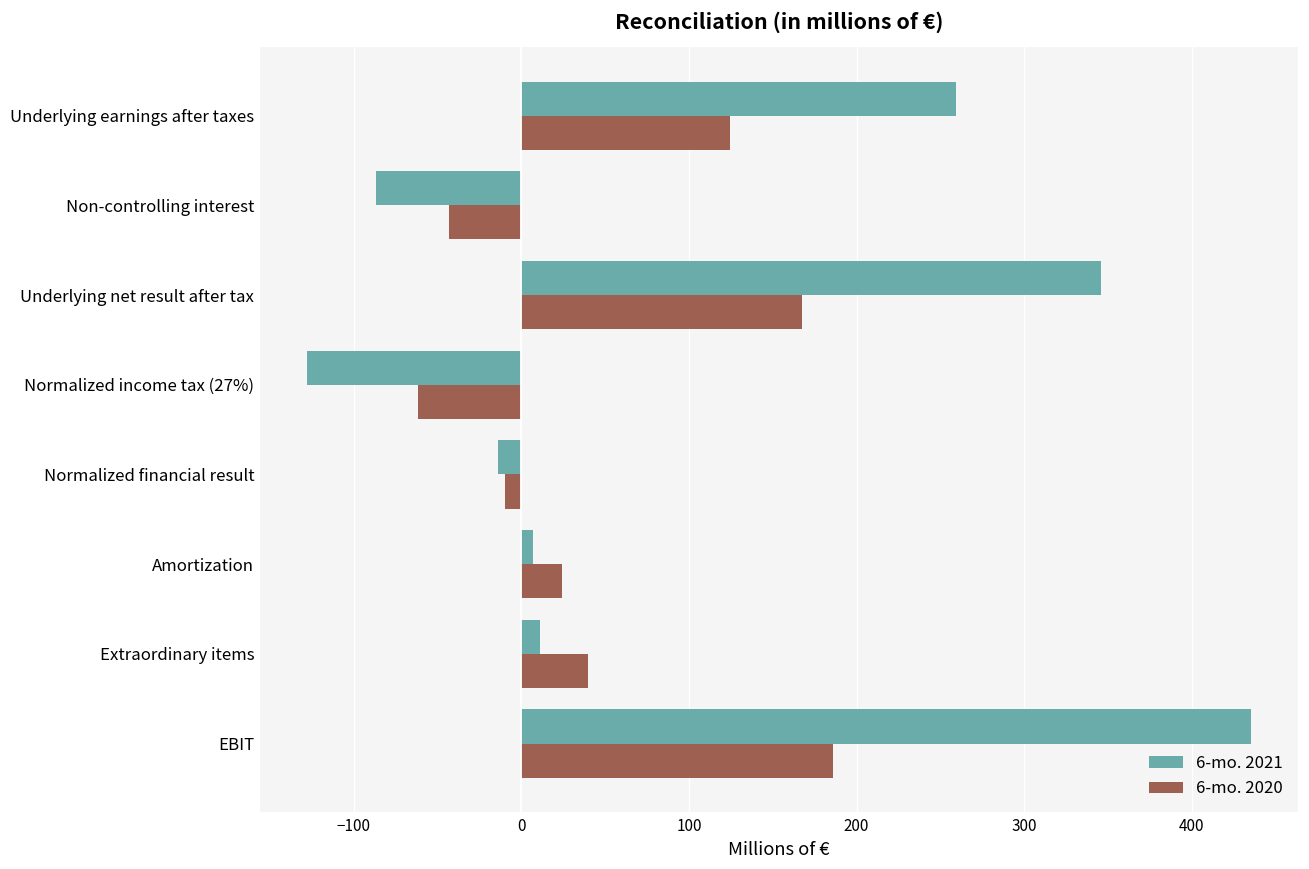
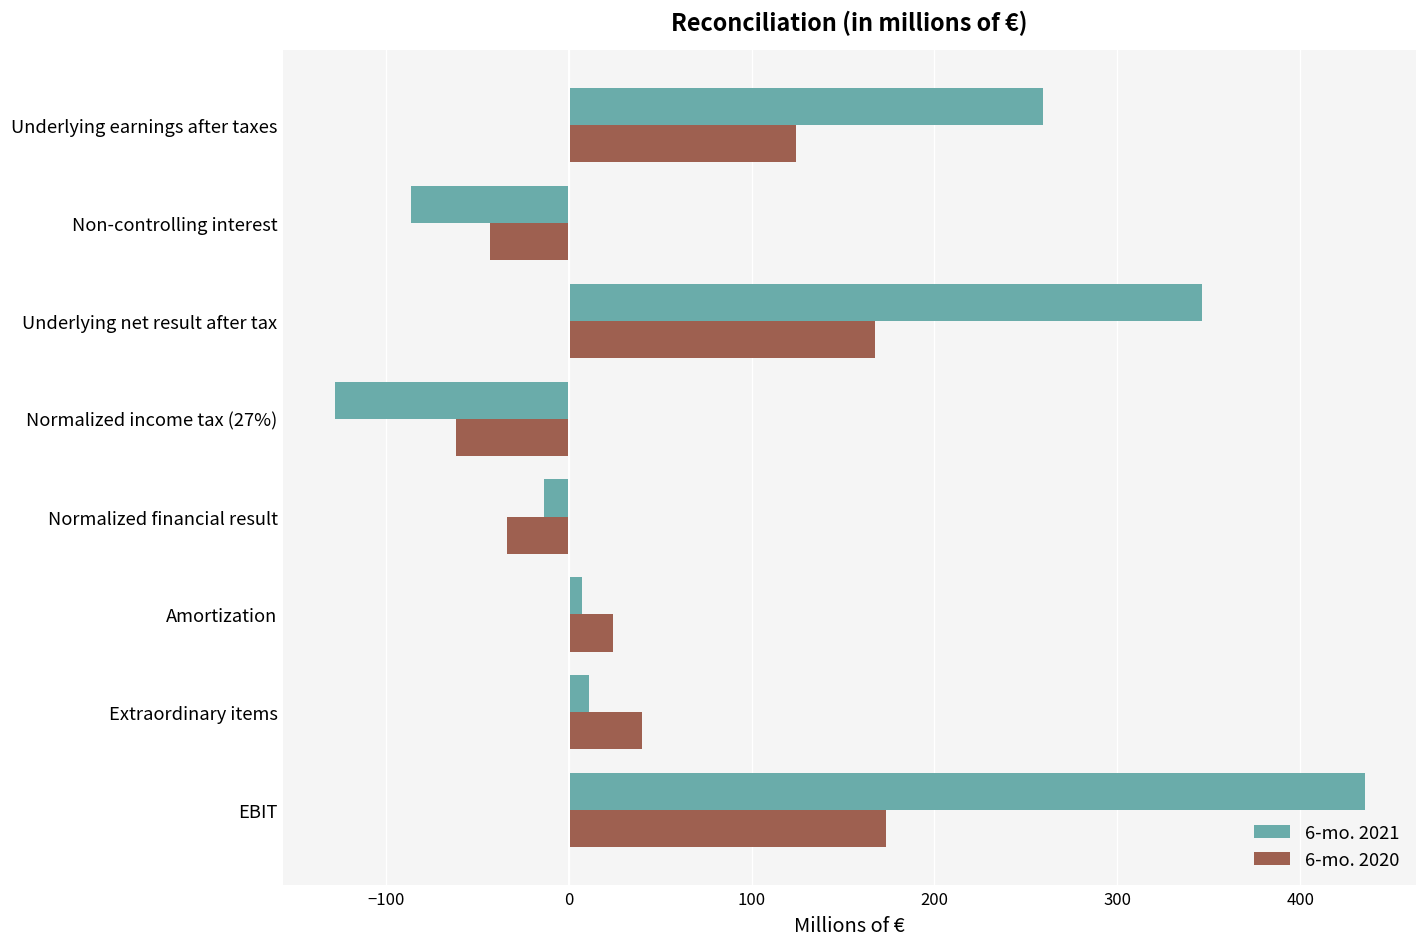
  {
    "6-mo. 2021": {
      "Underlying earnings after taxes": 259,
      "Non-controlling interest": -87,
      "Underlying net result after tax": 346,
      "Normalized income tax (27%)": -128,
      "Normalized financial result": -14,
      "Amortization": 7,
      "Extraordinary items": 11,
      "EBIT": 435
    },
    "6-mo. 2020": {
      "Underlying earnings after taxes": 124,
      "Non-controlling interest": -43,
      "Underlying net result after tax": 167,
      "Normalized income tax (27%)": -62,
-     "Normalized financial result": -10,
+     "Normalized financial result": -34,
      "Amortization": 24,
      "Extraordinary items": 40,
-     "EBIT": 186
+     "EBIT": 174
    }
  }
